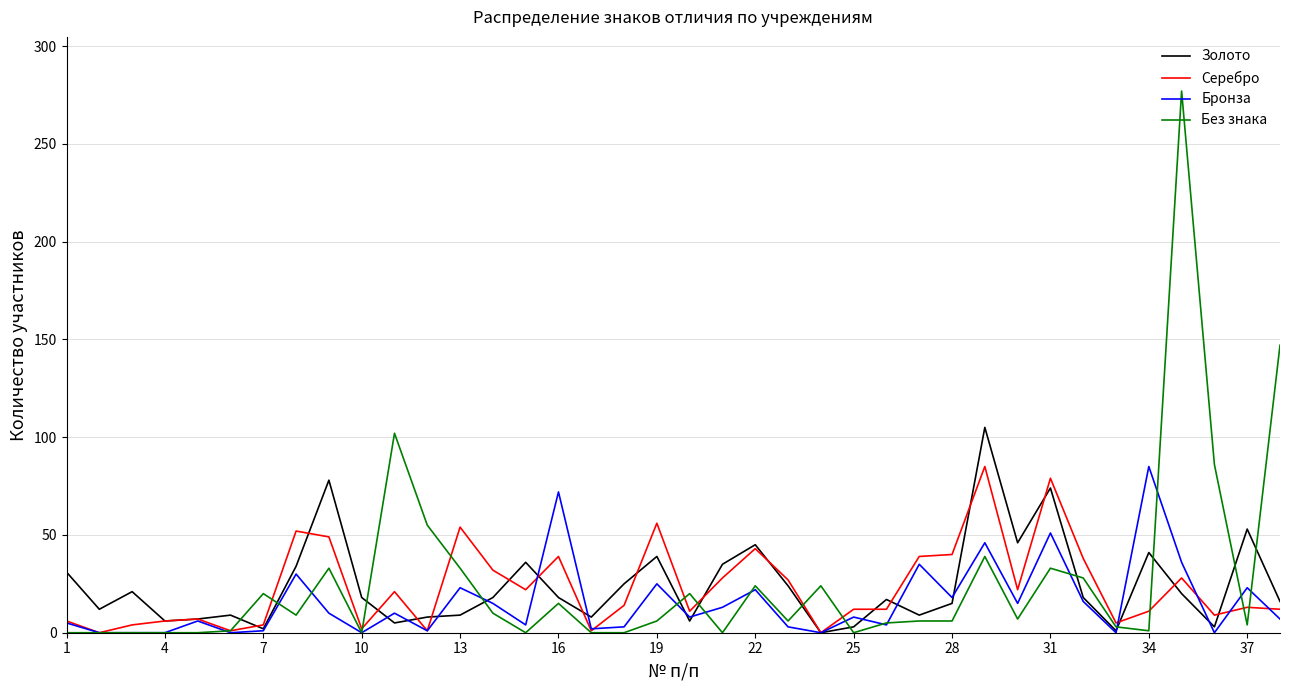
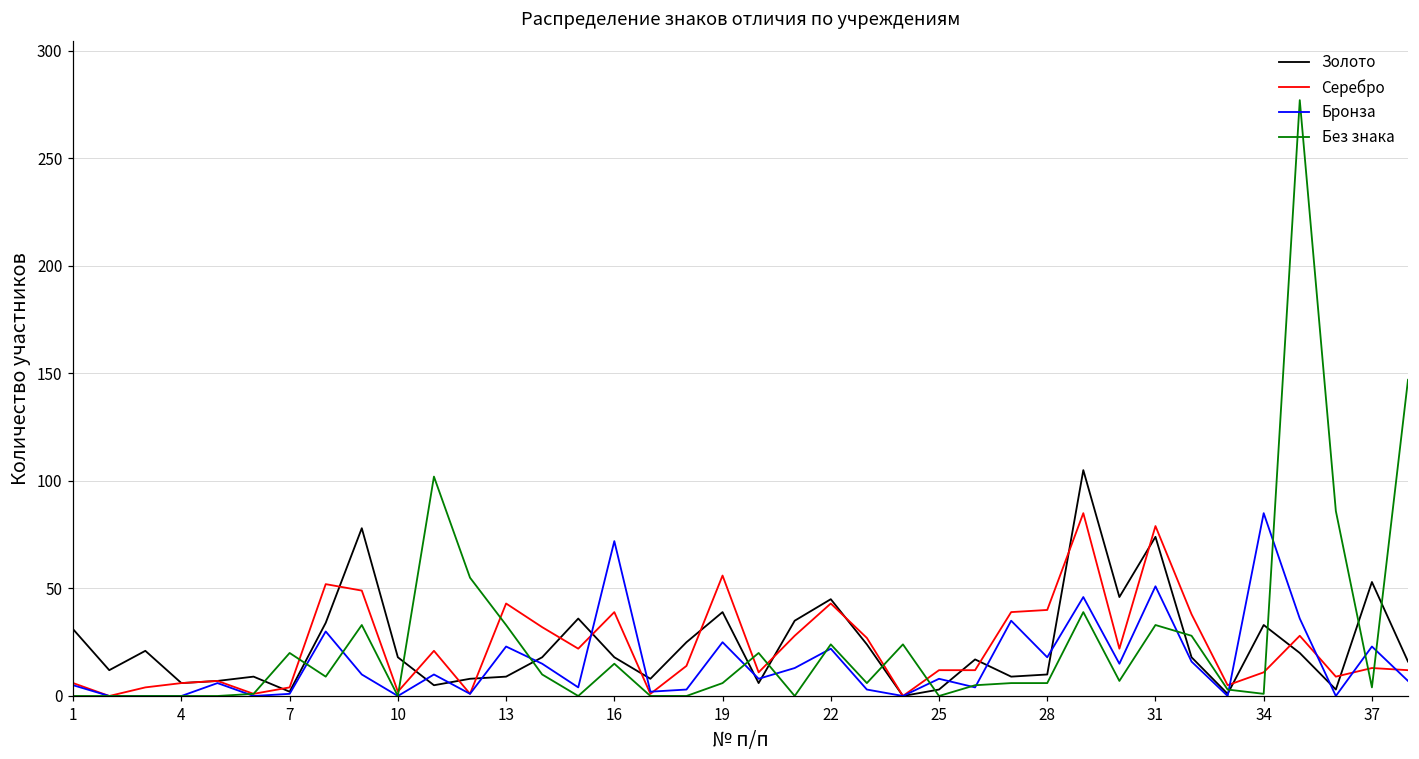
  {
    "Золото": {
      "1": 31,
      "10": 18,
      "13": 9,
      "16": 18,
      "19": 39,
      "22": 45,
      "25": 3,
-     "28": 15,
+     "28": 10,
      "31": 74,
-     "34": 41,
+     "34": 33,
      "37": 53
    },
    "Серебро": {
      "7": 4,
      "10": 2,
-     "13": 54,
+     "13": 43,
      "16": 39,
      "19": 56,
      "22": 43,
      "25": 12,
      "28": 40,
      "31": 79,
      "34": 11,
      "37": 13
    },
    "Бронза": {
      "13": 23,
      "16": 72,
      "19": 25,
      "22": 22,
      "25": 8,
      "28": 18,
      "31": 51,
      "34": 85,
      "37": 23
    },
    "Без знака": {
      "1": 0,
      "7": 20,
      "13": 33,
      "16": 15,
      "19": 6,
      "22": 24,
      "25": 0,
      "28": 6,
      "31": 33,
      "34": 1,
      "37": 4
    }
  }
